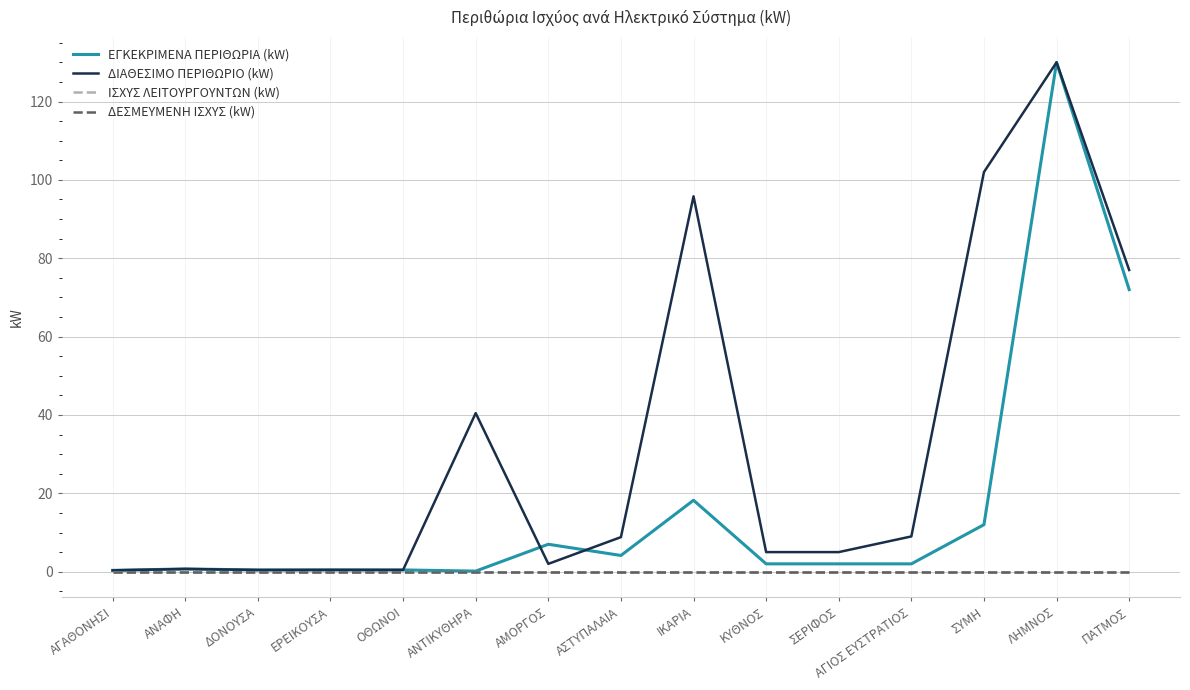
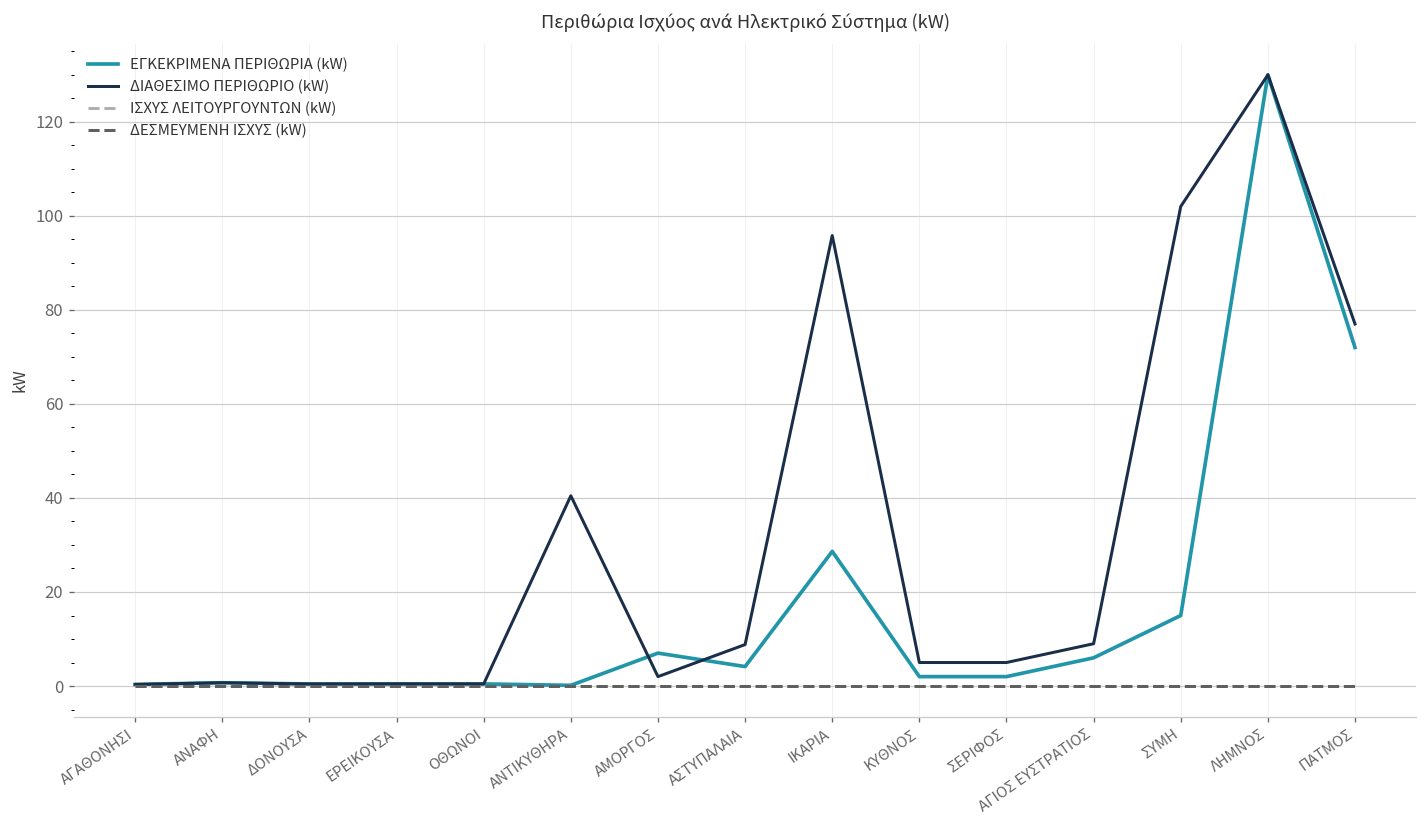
  {
    "ΕΓΚΕΚΡΙΜΕΝΑ ΠΕΡΙΘΩΡΙΑ (kW)": {
      "ΑΜΟΡΓΟΣ": 7,
      "ΑΣΤΥΠΑΛΑΙΑ": 4,
-     "ΙΚΑΡΙΑ": 18,
+     "ΙΚΑΡΙΑ": 29,
      "ΚΥΘΝΟΣ": 2,
      "ΣΕΡΙΦΟΣ": 2,
-     "ΑΓΙΟΣ ΕΥΣΤΡΑΤΙΟΣ": 2,
-     "ΣΥΜΗ": 12,
+     "ΑΓΙΟΣ ΕΥΣΤΡΑΤΙΟΣ": 6,
+     "ΣΥΜΗ": 15,
      "ΠΑΤΜΟΣ": 72
    },
    "ΔΙΑΘΕΣΙΜΟ ΠΕΡΙΘΩΡΙΟ (kW)": {
      "ΑΝΤΙΚΥΘΗΡΑ": 40,
      "ΑΜΟΡΓΟΣ": 2,
      "ΑΣΤΥΠΑΛΑΙΑ": 9,
      "ΙΚΑΡΙΑ": 96,
      "ΚΥΘΝΟΣ": 5,
      "ΣΕΡΙΦΟΣ": 5,
      "ΑΓΙΟΣ ΕΥΣΤΡΑΤΙΟΣ": 9,
      "ΣΥΜΗ": 102,
      "ΠΑΤΜΟΣ": 77
    },
    "ΔΕΣΜΕΥΜΕΝΗ ΙΣΧΥΣ (kW)": {
      "ΑΝΑΦΗ": 0,
      "ΑΜΟΡΓΟΣ": 0,
      "ΑΣΤΥΠΑΛΑΙΑ": 0,
      "ΙΚΑΡΙΑ": 0,
      "ΚΥΘΝΟΣ": 0,
      "ΣΕΡΙΦΟΣ": 0,
      "ΑΓΙΟΣ ΕΥΣΤΡΑΤΙΟΣ": 0,
      "ΣΥΜΗ": 0,
      "ΛΗΜΝΟΣ": 0,
      "ΠΑΤΜΟΣ": 0
    }
  }
